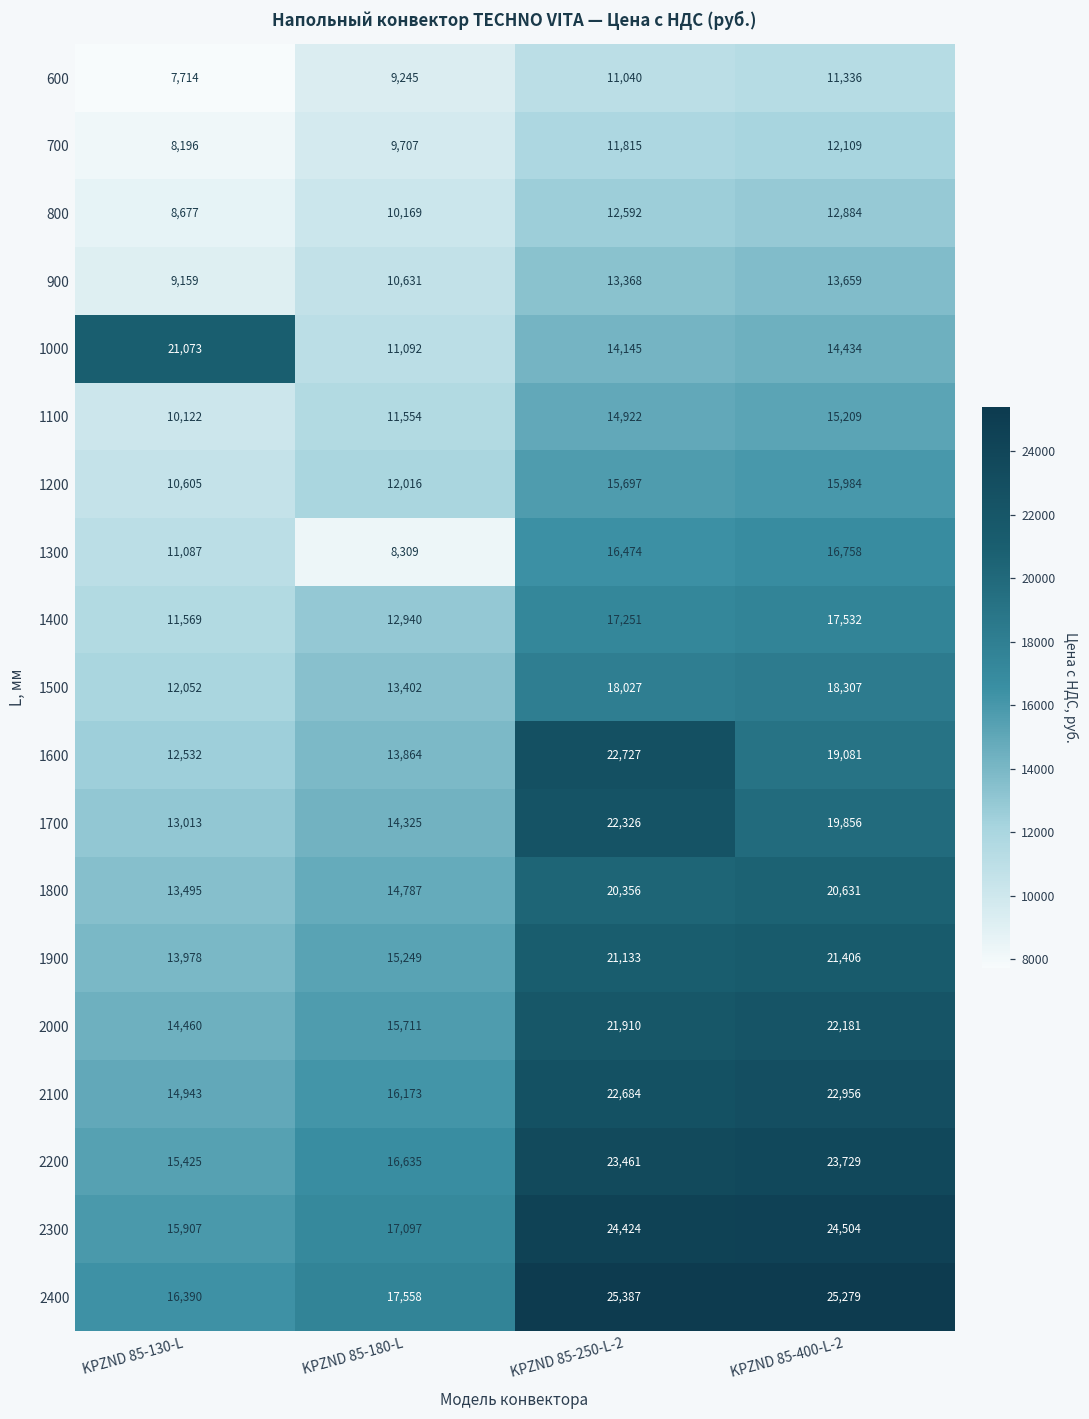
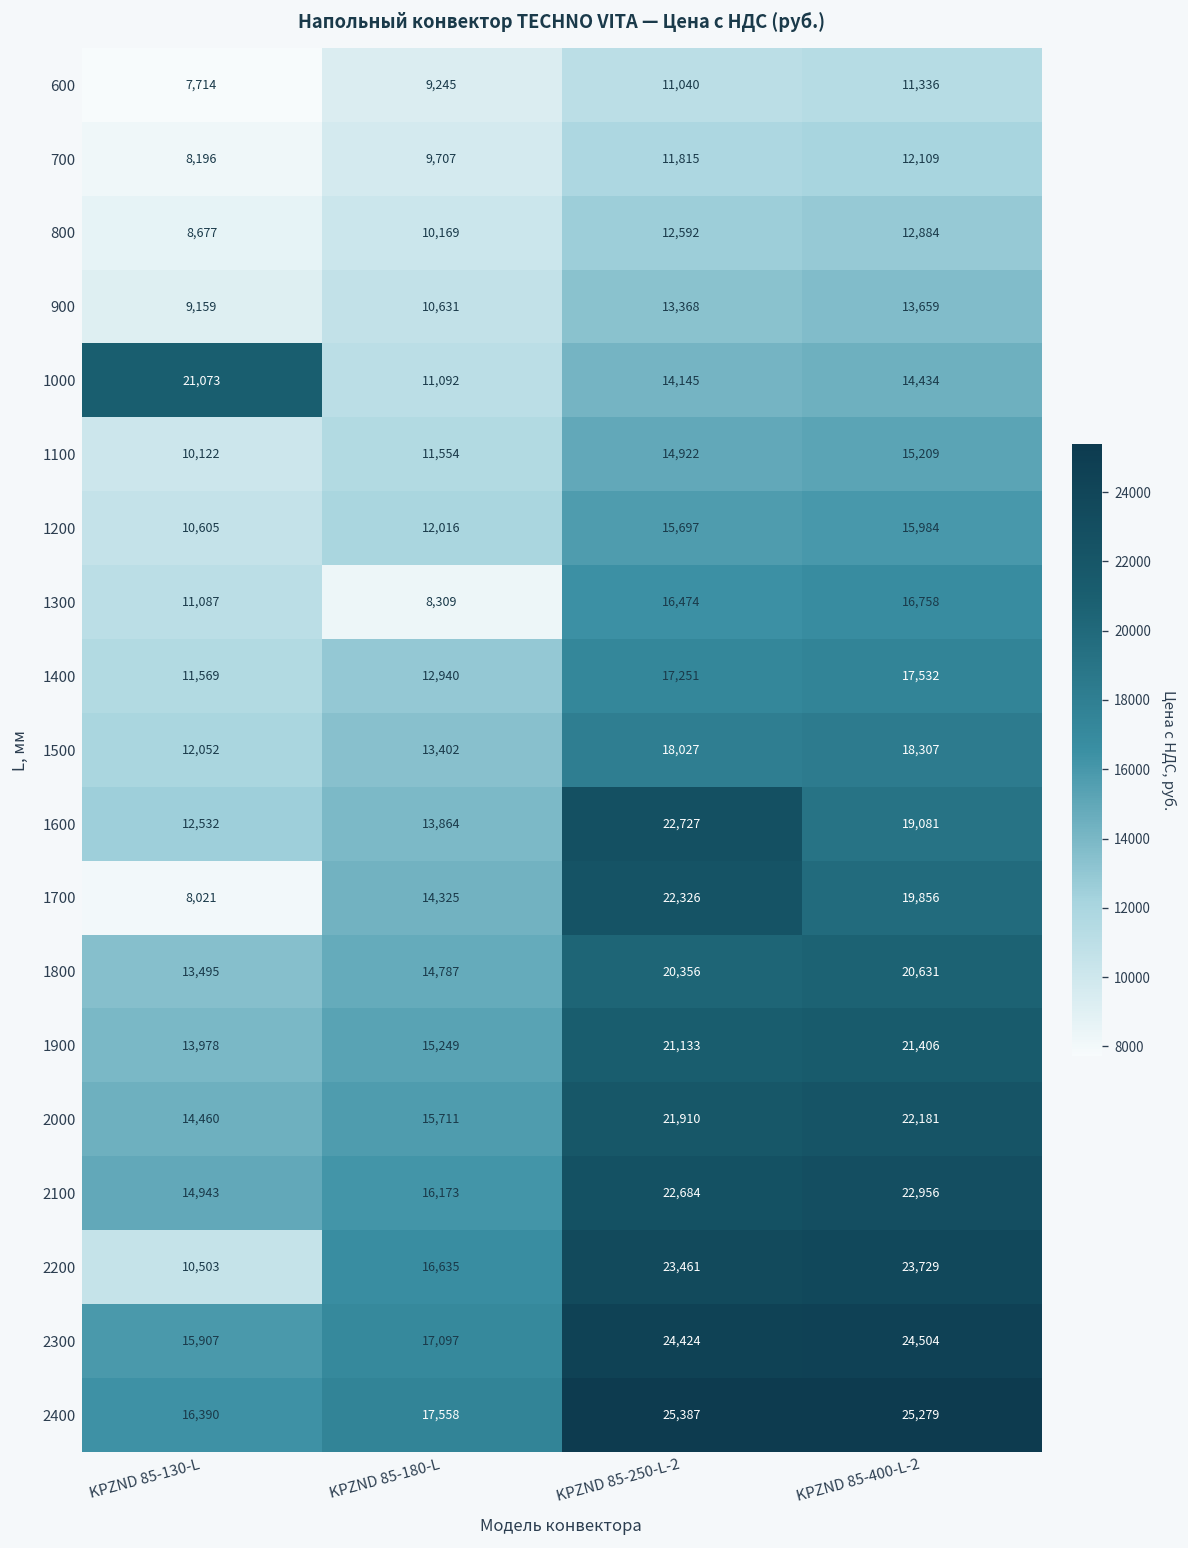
  {
    "600": {
      "KPZND 85-130-L": "7,714",
      "KPZND 85-180-L": "9,245",
      "KPZND 85-250-L-2": "11,040",
      "KPZND 85-400-L-2": "11,336"
    },
    "700": {
      "KPZND 85-130-L": "8,196",
      "KPZND 85-180-L": "9,707",
      "KPZND 85-250-L-2": "11,815",
      "KPZND 85-400-L-2": "12,109"
    },
    "800": {
      "KPZND 85-130-L": "8,677",
      "KPZND 85-180-L": "10,169",
      "KPZND 85-250-L-2": "12,592",
      "KPZND 85-400-L-2": "12,884"
    },
    "900": {
      "KPZND 85-130-L": "9,159",
      "KPZND 85-180-L": "10,631",
      "KPZND 85-250-L-2": "13,368",
      "KPZND 85-400-L-2": "13,659"
    },
    "1000": {
      "KPZND 85-130-L": "21,073",
      "KPZND 85-180-L": "11,092",
      "KPZND 85-250-L-2": "14,145",
      "KPZND 85-400-L-2": "14,434"
    },
    "1100": {
      "KPZND 85-130-L": "10,122",
      "KPZND 85-180-L": "11,554",
      "KPZND 85-250-L-2": "14,922",
      "KPZND 85-400-L-2": "15,209"
    },
    "1200": {
      "KPZND 85-130-L": "10,605",
      "KPZND 85-180-L": "12,016",
      "KPZND 85-250-L-2": "15,697",
      "KPZND 85-400-L-2": "15,984"
    },
    "1300": {
      "KPZND 85-130-L": "11,087",
      "KPZND 85-180-L": "8,309",
      "KPZND 85-250-L-2": "16,474",
      "KPZND 85-400-L-2": "16,758"
    },
    "1400": {
      "KPZND 85-130-L": "11,569",
      "KPZND 85-180-L": "12,940",
      "KPZND 85-250-L-2": "17,251",
      "KPZND 85-400-L-2": "17,532"
    },
    "1500": {
      "KPZND 85-130-L": "12,052",
      "KPZND 85-180-L": "13,402",
      "KPZND 85-250-L-2": "18,027",
      "KPZND 85-400-L-2": "18,307"
    },
    "1600": {
      "KPZND 85-130-L": "12,532",
      "KPZND 85-180-L": "13,864",
      "KPZND 85-250-L-2": "22,727",
      "KPZND 85-400-L-2": "19,081"
    },
    "1700": {
-     "KPZND 85-130-L": "13,013",
+     "KPZND 85-130-L": "8,021",
      "KPZND 85-180-L": "14,325",
      "KPZND 85-250-L-2": "22,326",
      "KPZND 85-400-L-2": "19,856"
    },
    "1800": {
      "KPZND 85-130-L": "13,495",
      "KPZND 85-180-L": "14,787",
      "KPZND 85-250-L-2": "20,356",
      "KPZND 85-400-L-2": "20,631"
    },
    "1900": {
      "KPZND 85-130-L": "13,978",
      "KPZND 85-180-L": "15,249",
      "KPZND 85-250-L-2": "21,133",
      "KPZND 85-400-L-2": "21,406"
    },
    "2000": {
      "KPZND 85-130-L": "14,460",
      "KPZND 85-180-L": "15,711",
      "KPZND 85-250-L-2": "21,910",
      "KPZND 85-400-L-2": "22,181"
    },
    "2100": {
      "KPZND 85-130-L": "14,943",
      "KPZND 85-180-L": "16,173",
      "KPZND 85-250-L-2": "22,684",
      "KPZND 85-400-L-2": "22,956"
    },
    "2200": {
-     "KPZND 85-130-L": "15,425",
+     "KPZND 85-130-L": "10,503",
      "KPZND 85-180-L": "16,635",
      "KPZND 85-250-L-2": "23,461",
      "KPZND 85-400-L-2": "23,729"
    },
    "2300": {
      "KPZND 85-130-L": "15,907",
      "KPZND 85-180-L": "17,097",
      "KPZND 85-250-L-2": "24,424",
      "KPZND 85-400-L-2": "24,504"
    },
    "2400": {
      "KPZND 85-130-L": "16,390",
      "KPZND 85-180-L": "17,558",
      "KPZND 85-250-L-2": "25,387",
      "KPZND 85-400-L-2": "25,279"
    }
  }
